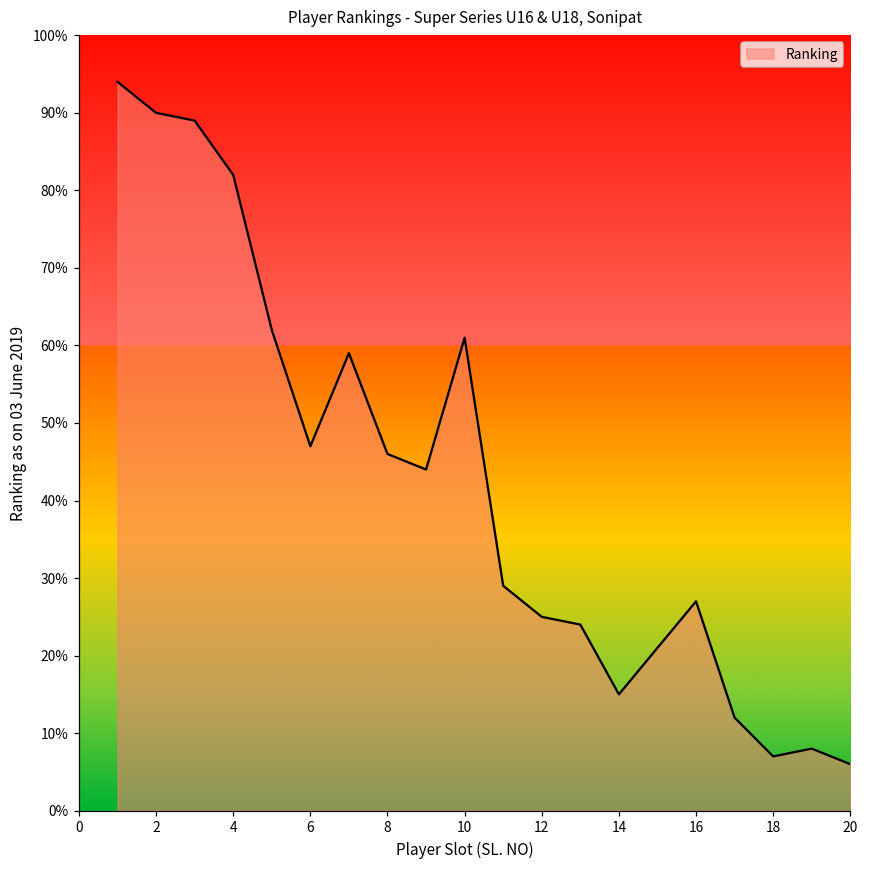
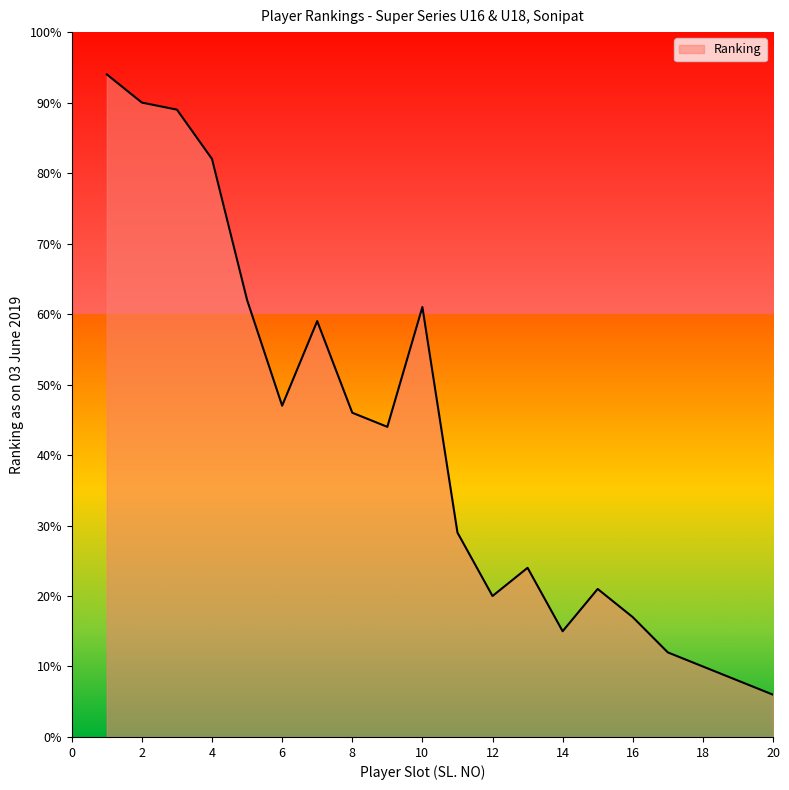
  {
    "2": "90%",
    "4": "82%",
    "6": "47%",
    "8": "46%",
    "10": "61%",
-   "12": "25%",
+   "12": "20%",
    "14": "15%",
-   "16": "27%",
-   "18": "7%",
+   "16": "17%",
+   "18": "10%",
    "20": "6%"
  }
